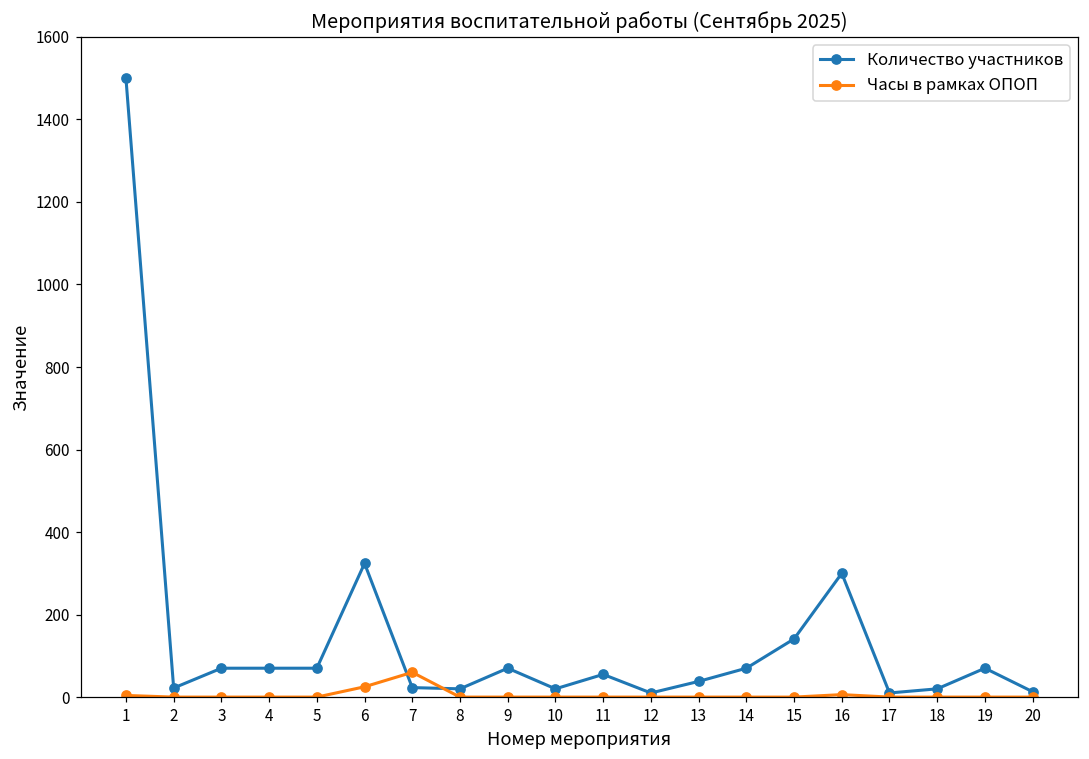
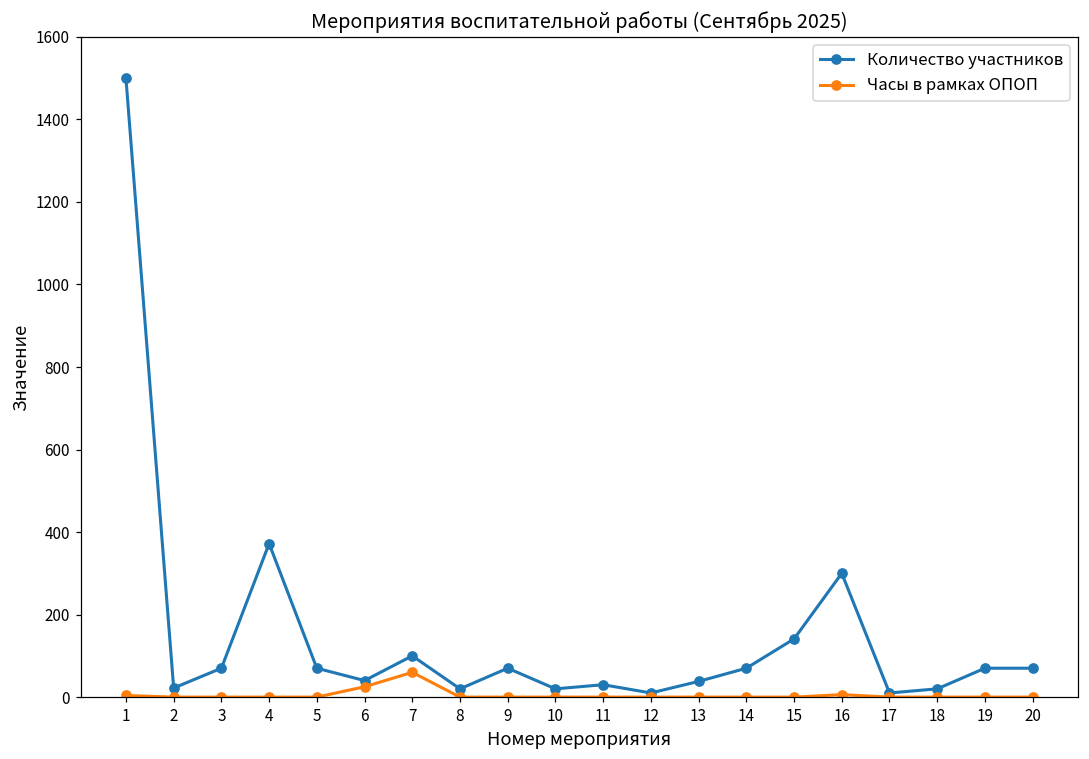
  {
    "Количество участников": {
      "1": 1500,
      "2": 20,
      "3": 70,
-     "4": 70,
+     "4": 370,
      "5": 70,
-     "6": 320,
-     "7": 20,
+     "6": 40,
+     "7": 100,
      "8": 20,
      "9": 70,
      "10": 20,
-     "11": 60,
+     "11": 30,
      "12": 10,
      "13": 40,
      "14": 70,
      "15": 140,
      "16": 300,
      "17": 10,
      "18": 20,
      "19": 70,
-     "20": 10
+     "20": 70
    },
    "Часы в рамках ОПОП": {
      "1": 0,
      "2": 0,
      "3": 0,
      "4": 0,
      "5": 0,
      "6": 30,
      "7": 60,
      "8": 0,
      "9": 0,
      "10": 0,
      "11": 0,
      "12": 0,
      "13": 0,
      "14": 0,
      "15": 0,
      "16": 10,
      "17": 0,
      "18": 0,
      "19": 0,
      "20": 0
    }
  }
